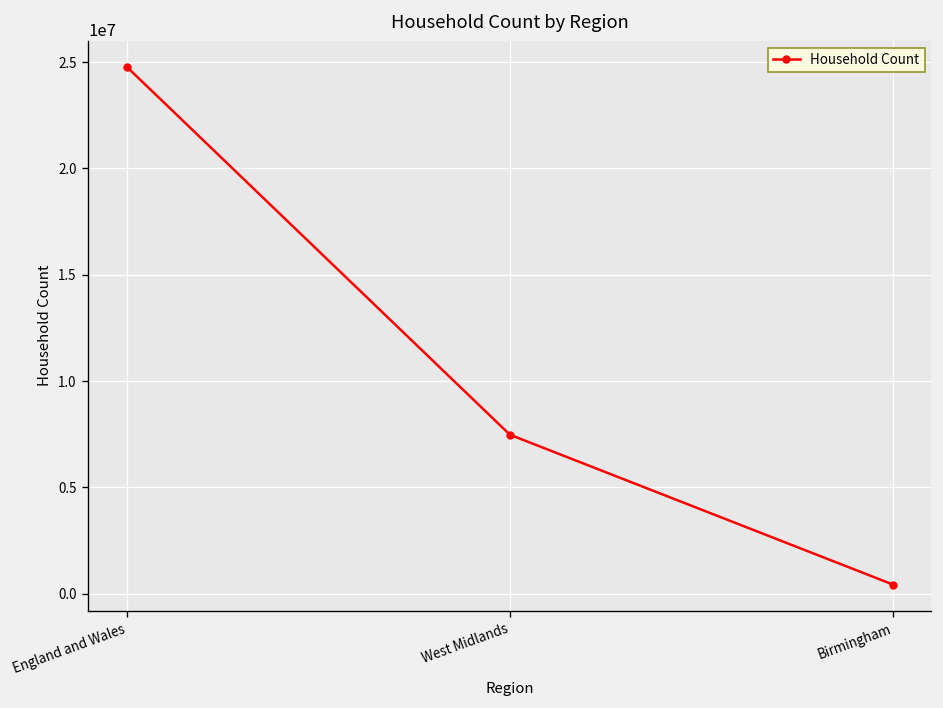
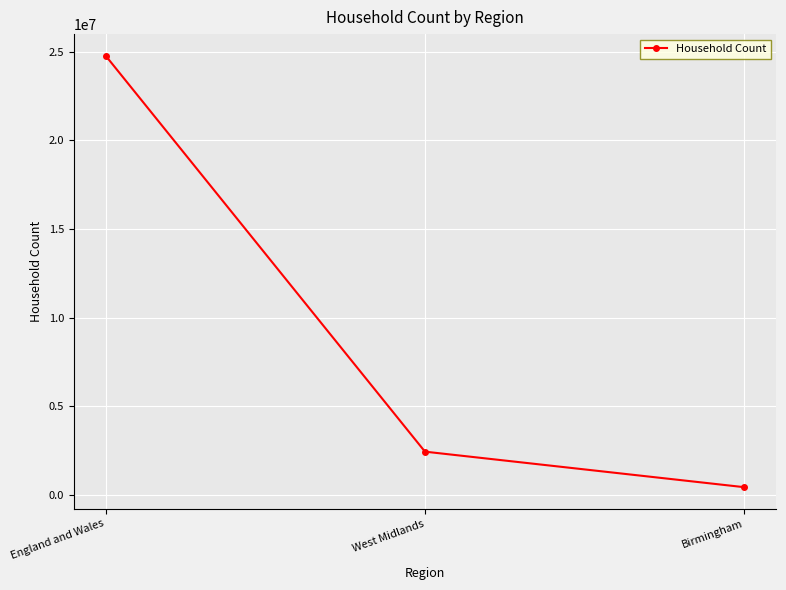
  {
    "England and Wales": 24800000,
-   "West Midlands": 7500000,
+   "West Midlands": 2400000,
    "Birmingham": 400000
  }
